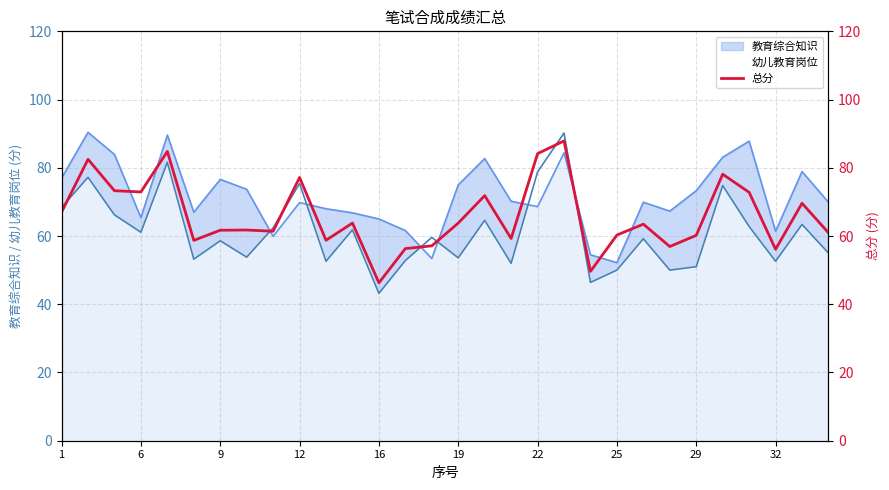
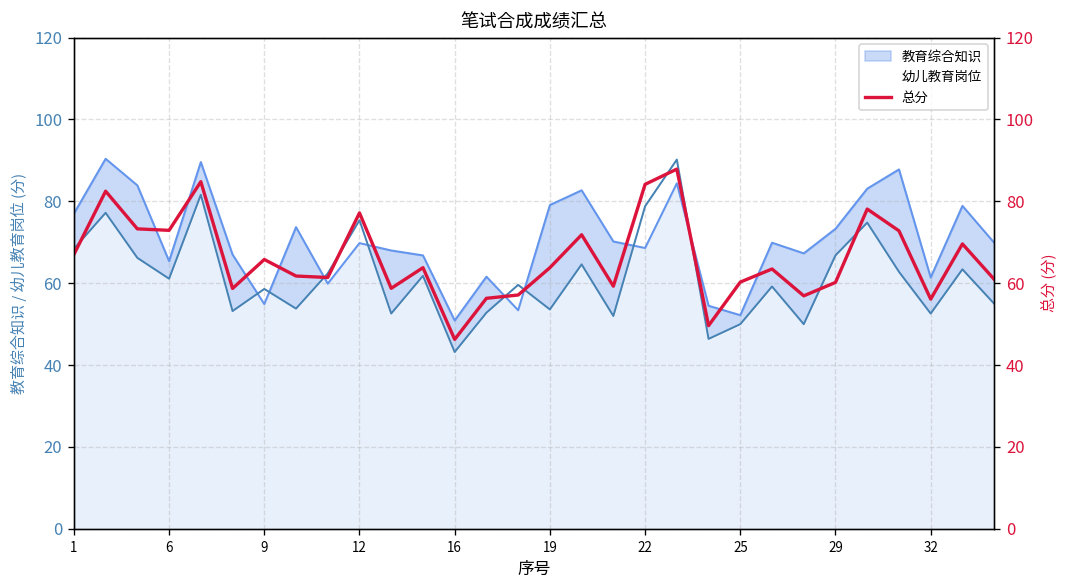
  {
    "教育综合知识": {
      "1": 77,
      "6": 65,
-     "9": 77,
+     "9": 55,
      "12": 70,
-     "16": 65,
-     "19": 75,
+     "16": 51,
+     "19": 79,
      "22": 69,
      "25": 52,
      "29": 73,
      "32": 61
    },
    "幼儿教育岗位": {
      "1": 68,
      "6": 61,
      "9": 59,
      "12": 75,
      "16": 43,
      "19": 54,
      "22": 79,
      "25": 50,
-     "29": 51,
+     "29": 67,
      "32": 53
    },
    "总分": {
      "1": 67,
      "6": 73,
-     "9": 62,
+     "9": 66,
      "12": 77,
      "16": 46,
      "19": 64,
      "22": 84,
      "25": 60,
      "29": 60,
      "32": 56
    }
  }
